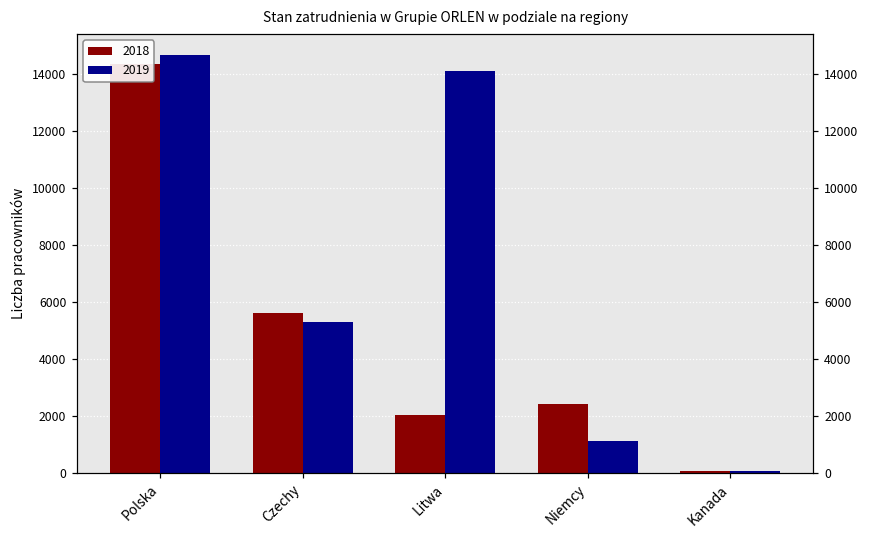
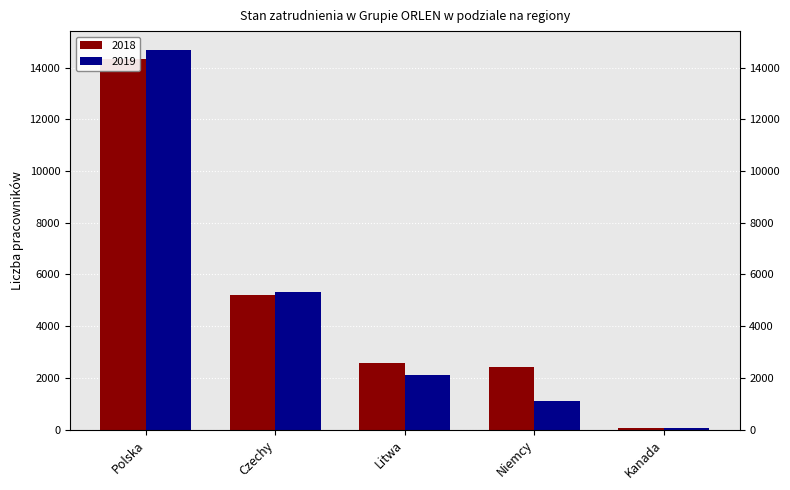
  {
    "2018": {
-     "Czechy": 5600,
-     "Litwa": 2000,
+     "Czechy": 5200,
+     "Litwa": 2600,
      "Niemcy": 2400
    },
    "2019": {
      "Polska": 14700,
      "Czechy": 5300,
-     "Litwa": 14100,
+     "Litwa": 2100,
      "Niemcy": 1100
    }
  }
